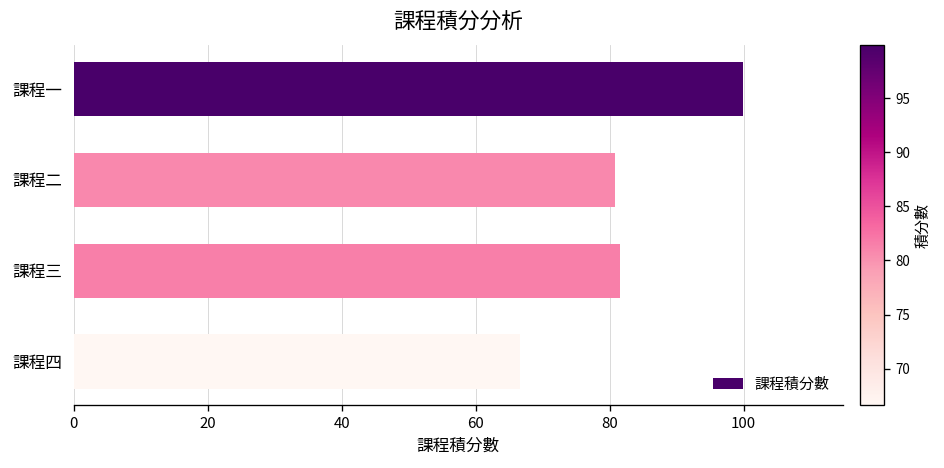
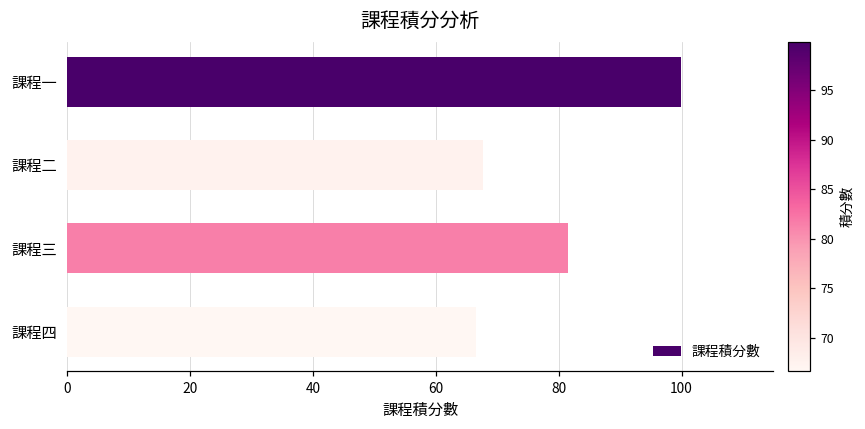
  {
    "課程一": 100,
-   "課程二": 81,
+   "課程二": 68,
    "課程三": 82,
    "課程四": 67
  }
